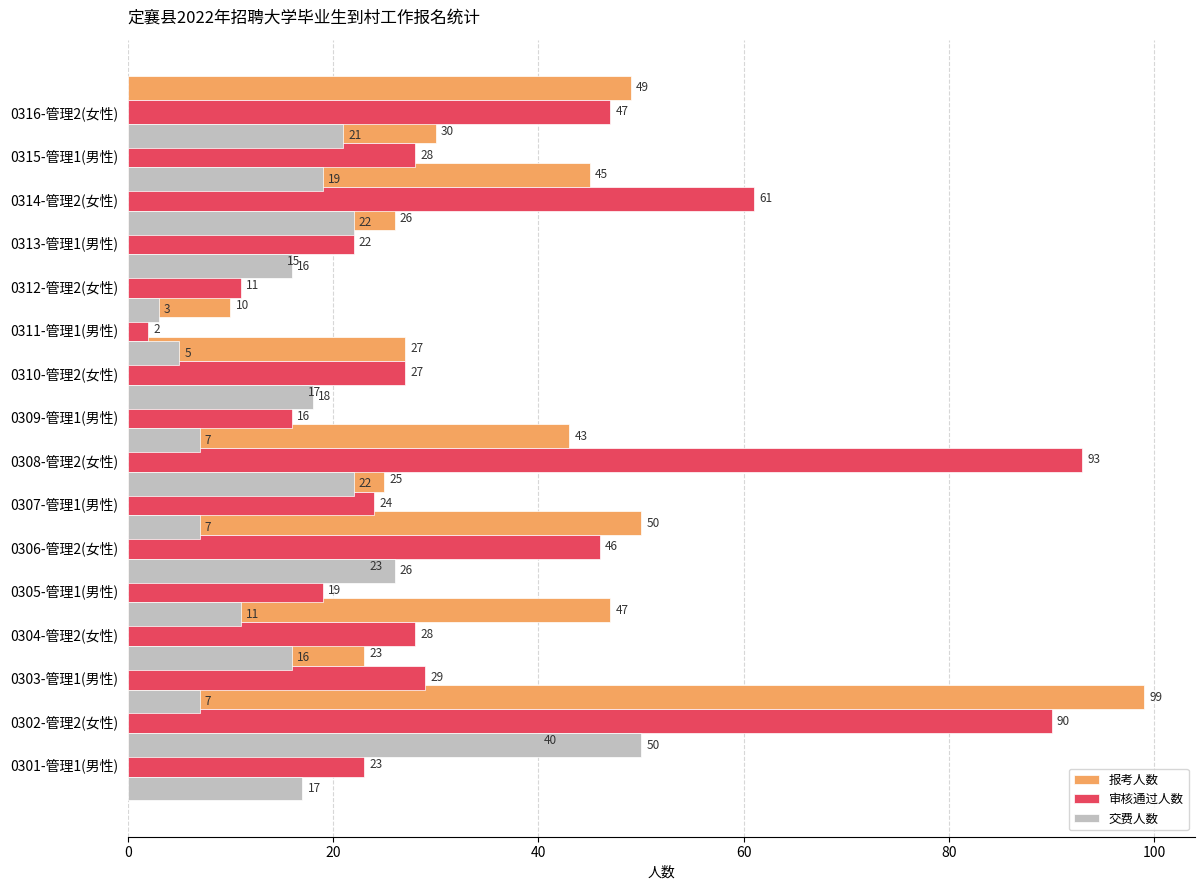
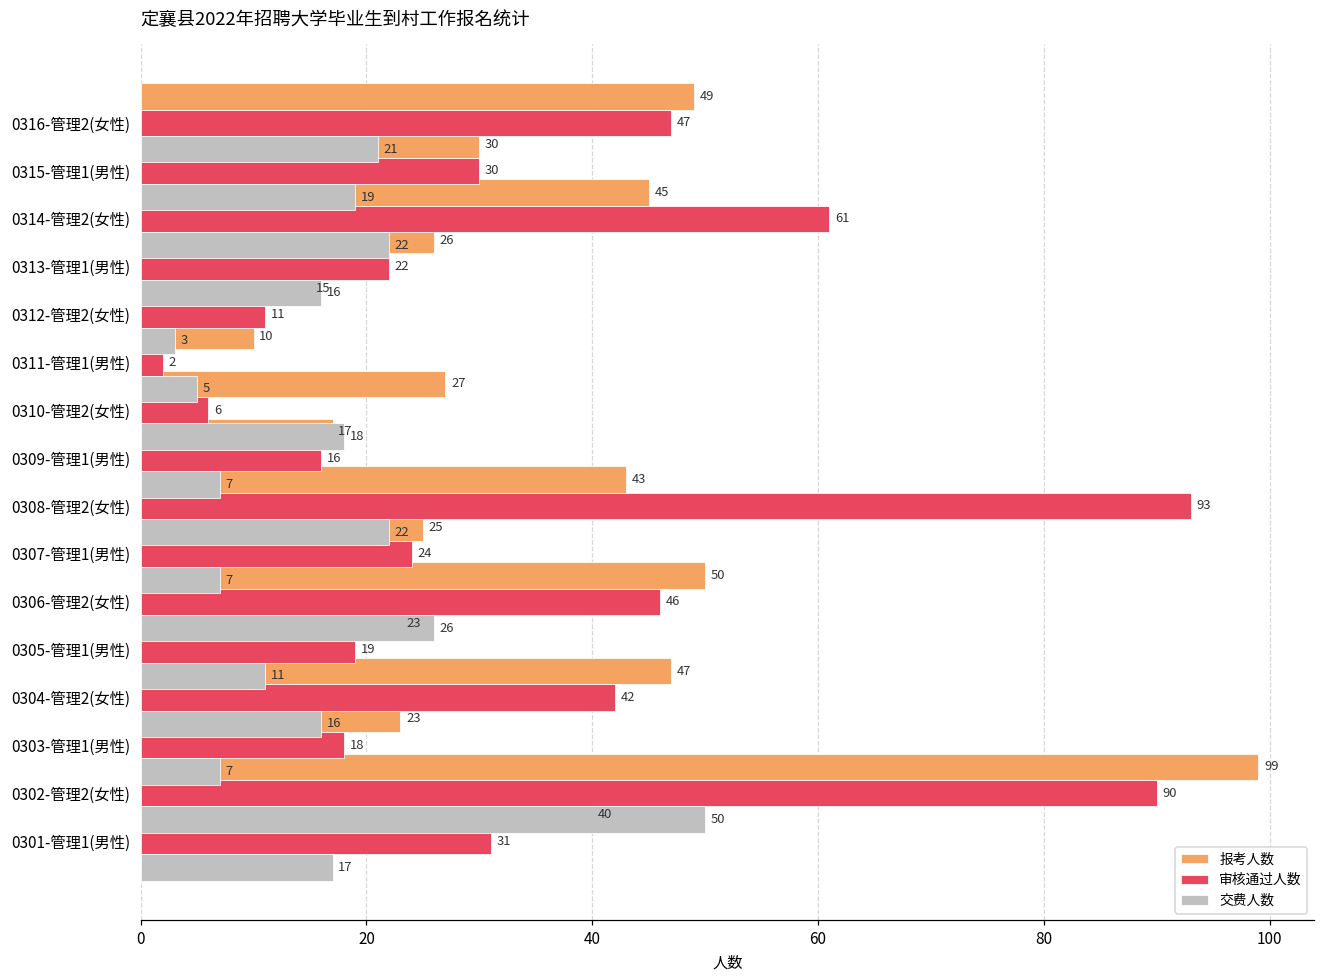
  {
    "审核通过人数": {
      "0316-管理2(女性)": 47,
-     "0315-管理1(男性)": 28,
+     "0315-管理1(男性)": 30,
      "0314-管理2(女性)": 61,
      "0313-管理1(男性)": 22,
      "0312-管理2(女性)": 11,
      "0311-管理1(男性)": 2,
-     "0310-管理2(女性)": 27,
+     "0310-管理2(女性)": 6,
      "0309-管理1(男性)": 16,
      "0308-管理2(女性)": 93,
      "0307-管理1(男性)": 24,
      "0306-管理2(女性)": 46,
      "0305-管理1(男性)": 19,
-     "0304-管理2(女性)": 28,
-     "0303-管理1(男性)": 29,
+     "0304-管理2(女性)": 42,
+     "0303-管理1(男性)": 18,
      "0302-管理2(女性)": 90,
-     "0301-管理1(男性)": 23
+     "0301-管理1(男性)": 31
    }
  }
